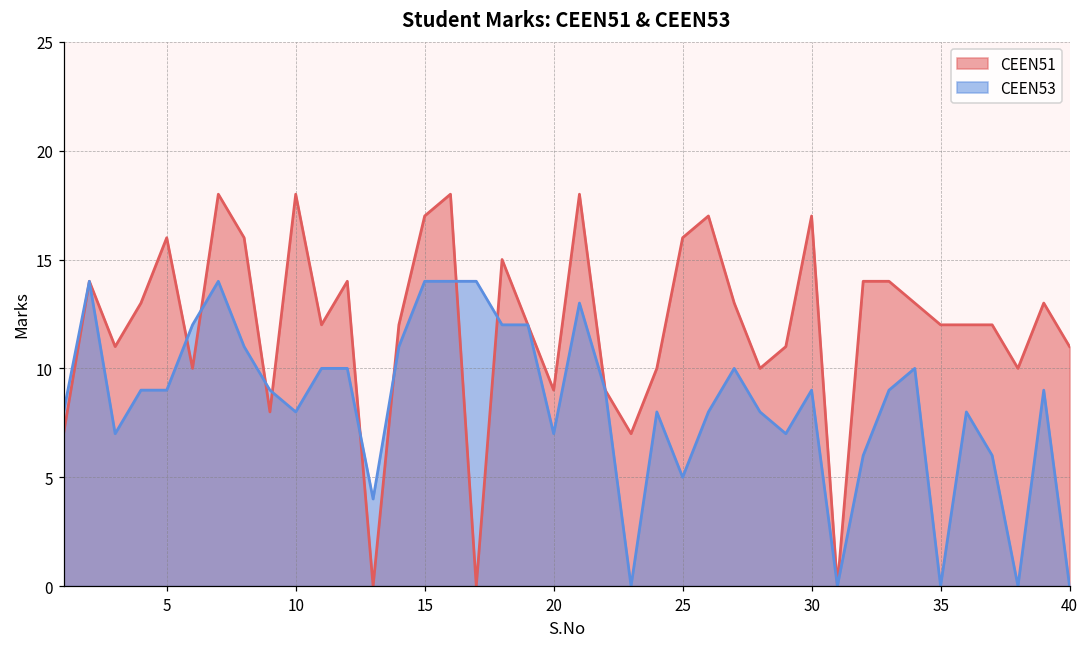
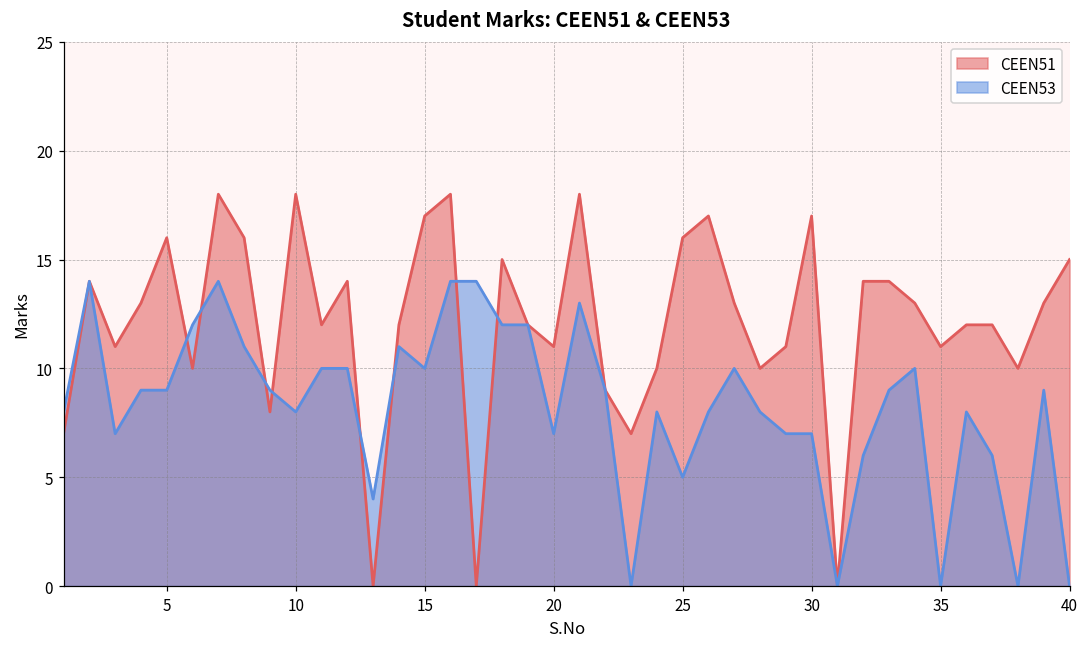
  {
    "CEEN51": {
      "5": 16,
      "10": 18,
      "15": 17,
-     "20": 9,
+     "20": 11,
      "25": 16,
      "30": 17,
-     "35": 12,
-     "40": 11
+     "35": 11,
+     "40": 15
    },
    "CEEN53": {
      "5": 9,
      "10": 8,
-     "15": 14,
+     "15": 10,
      "20": 7,
      "25": 5,
-     "30": 9,
+     "30": 7,
      "35": 0,
      "40": 0
    }
  }
